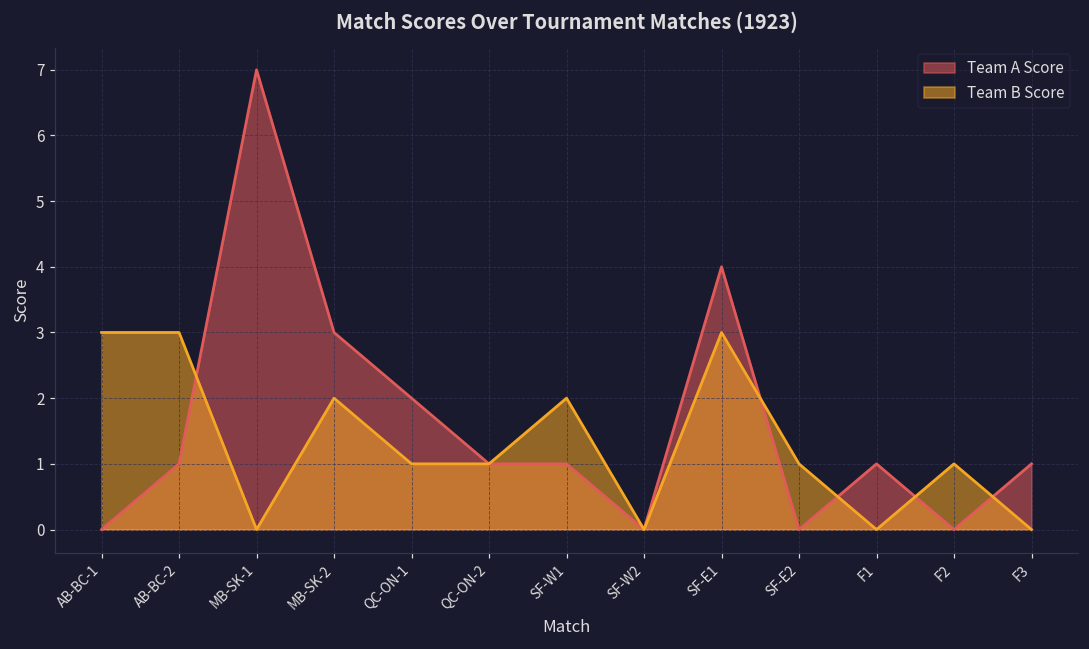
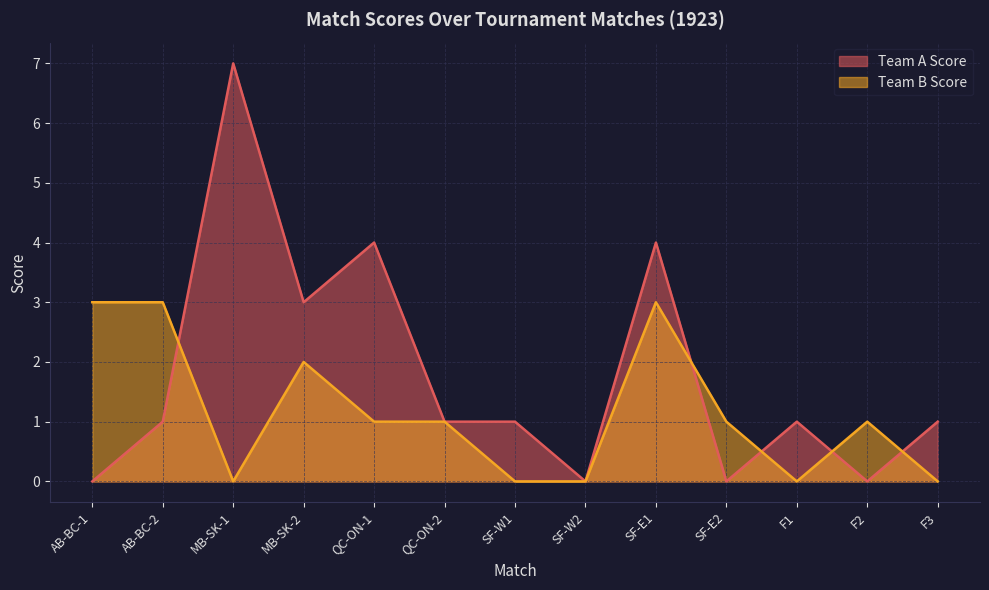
  {
    "Team A Score": {
      "AB-BC-1": 0,
      "AB-BC-2": 1,
      "MB-SK-1": 7,
      "MB-SK-2": 3,
-     "QC-ON-1": 2,
+     "QC-ON-1": 4,
      "SF-W1": 1,
      "SF-E1": 4,
      "SF-E2": 0,
      "F1": 1,
      "F2": 0,
      "F3": 1
    },
    "Team B Score": {
      "AB-BC-1": 3,
      "AB-BC-2": 3,
      "MB-SK-1": 0,
      "MB-SK-2": 2,
      "QC-ON-1": 1,
-     "SF-W1": 2,
+     "SF-W1": 0,
      "SF-E1": 3,
      "SF-E2": 1,
      "F1": 0,
      "F2": 1,
      "F3": 0
    }
  }
